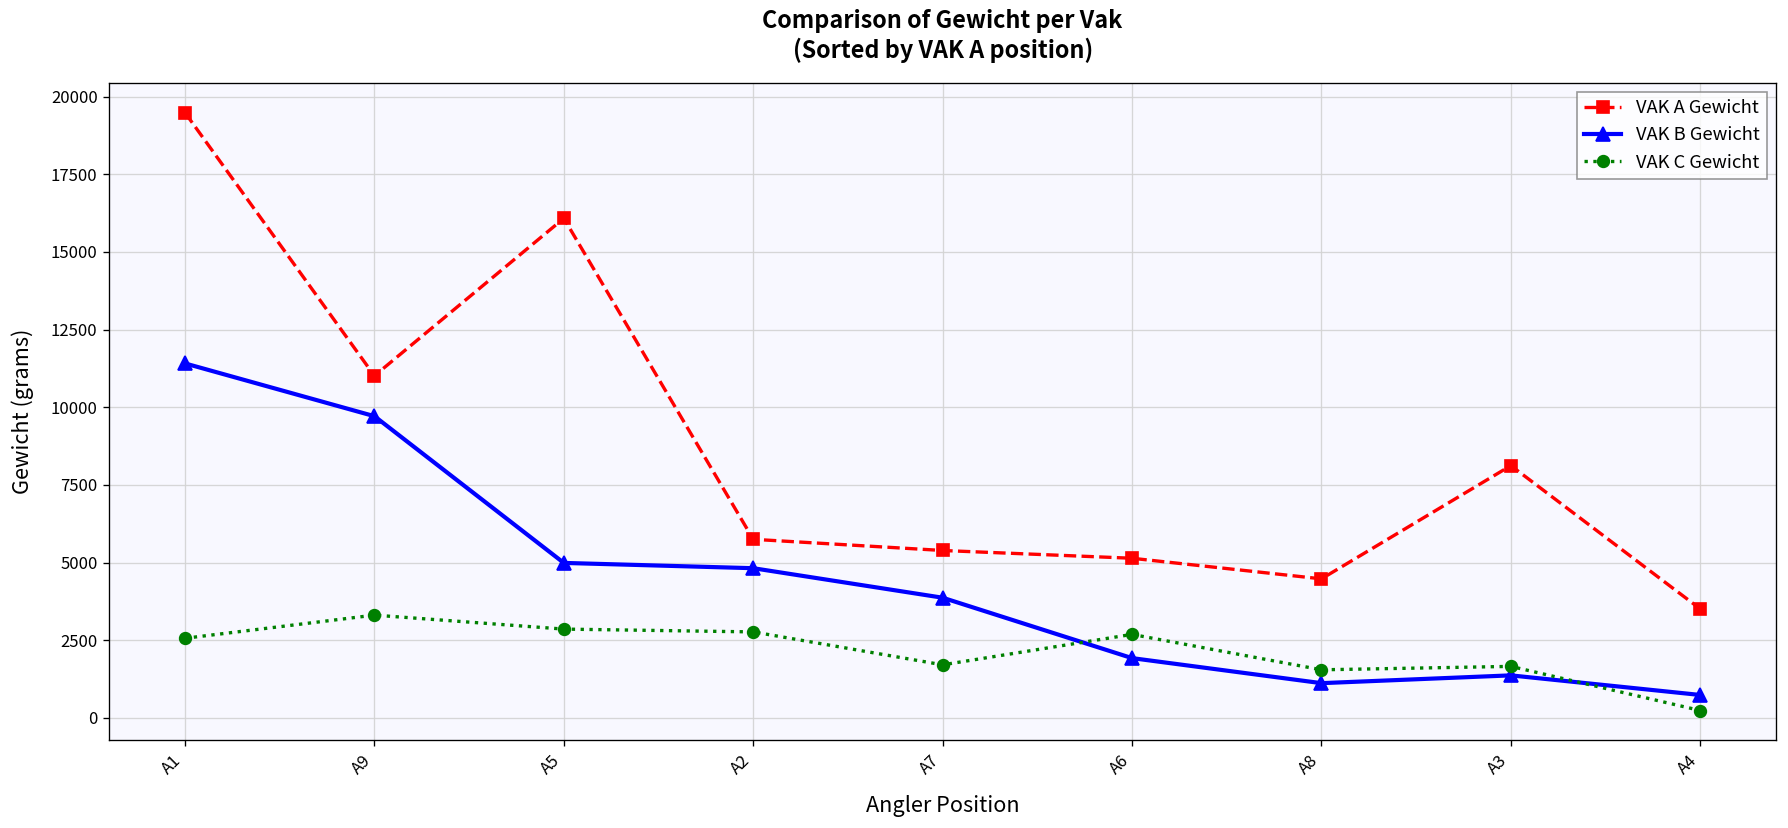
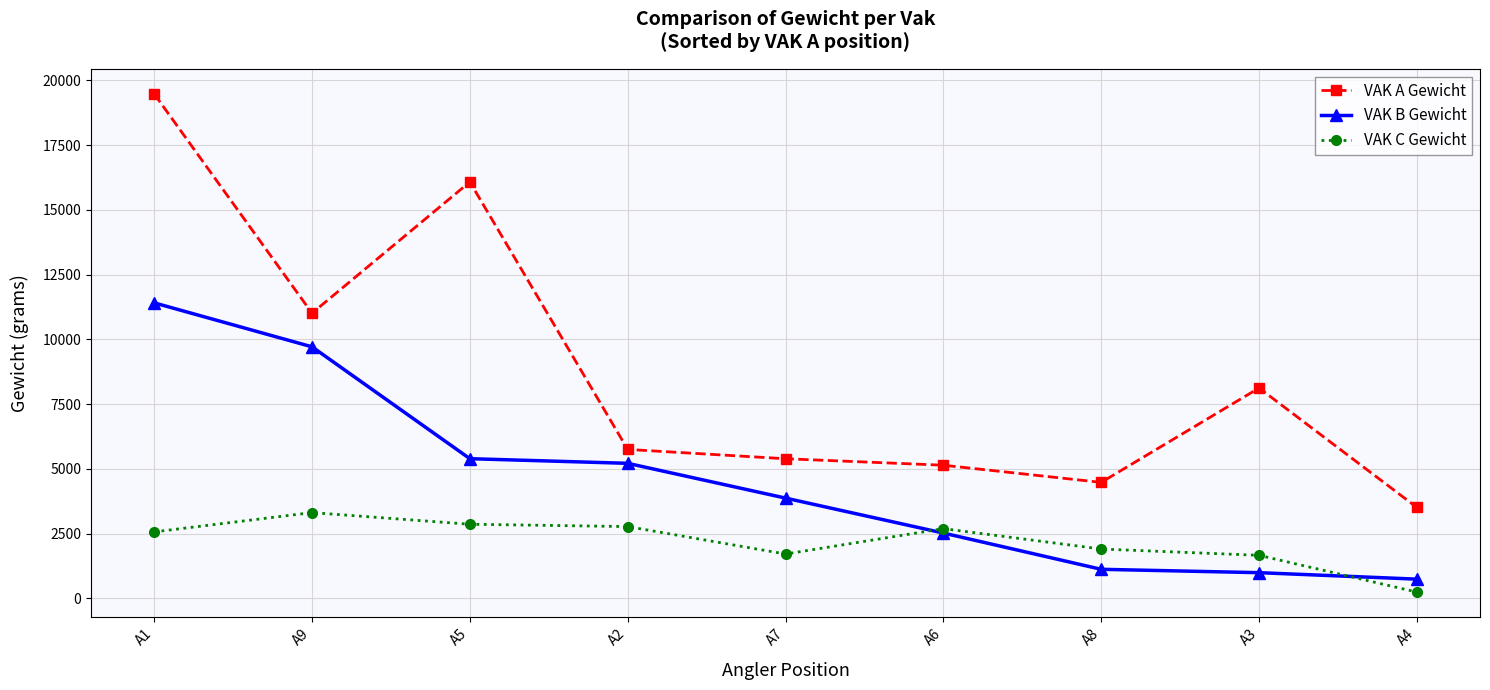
  {
    "VAK A Gewicht": {
      "A1": 19500,
      "A9": 11000,
      "A5": 16100,
      "A2": 5800,
      "A7": 5400,
      "A6": 5100,
      "A8": 4500,
      "A3": 8100,
      "A4": 3500
    },
    "VAK B Gewicht": {
      "A1": 11400,
      "A9": 9700,
-     "A5": 5000,
-     "A2": 4800,
+     "A5": 5400,
+     "A2": 5200,
      "A7": 3900,
-     "A6": 1900,
+     "A6": 2500,
      "A8": 1100,
-     "A3": 1400,
+     "A3": 1000,
      "A4": 700
    },
    "VAK C Gewicht": {
      "A1": 2600,
      "A9": 3300,
      "A5": 2900,
      "A2": 2800,
      "A7": 1700,
      "A6": 2700,
-     "A8": 1600,
+     "A8": 1900,
      "A3": 1700,
      "A4": 200
    }
  }
